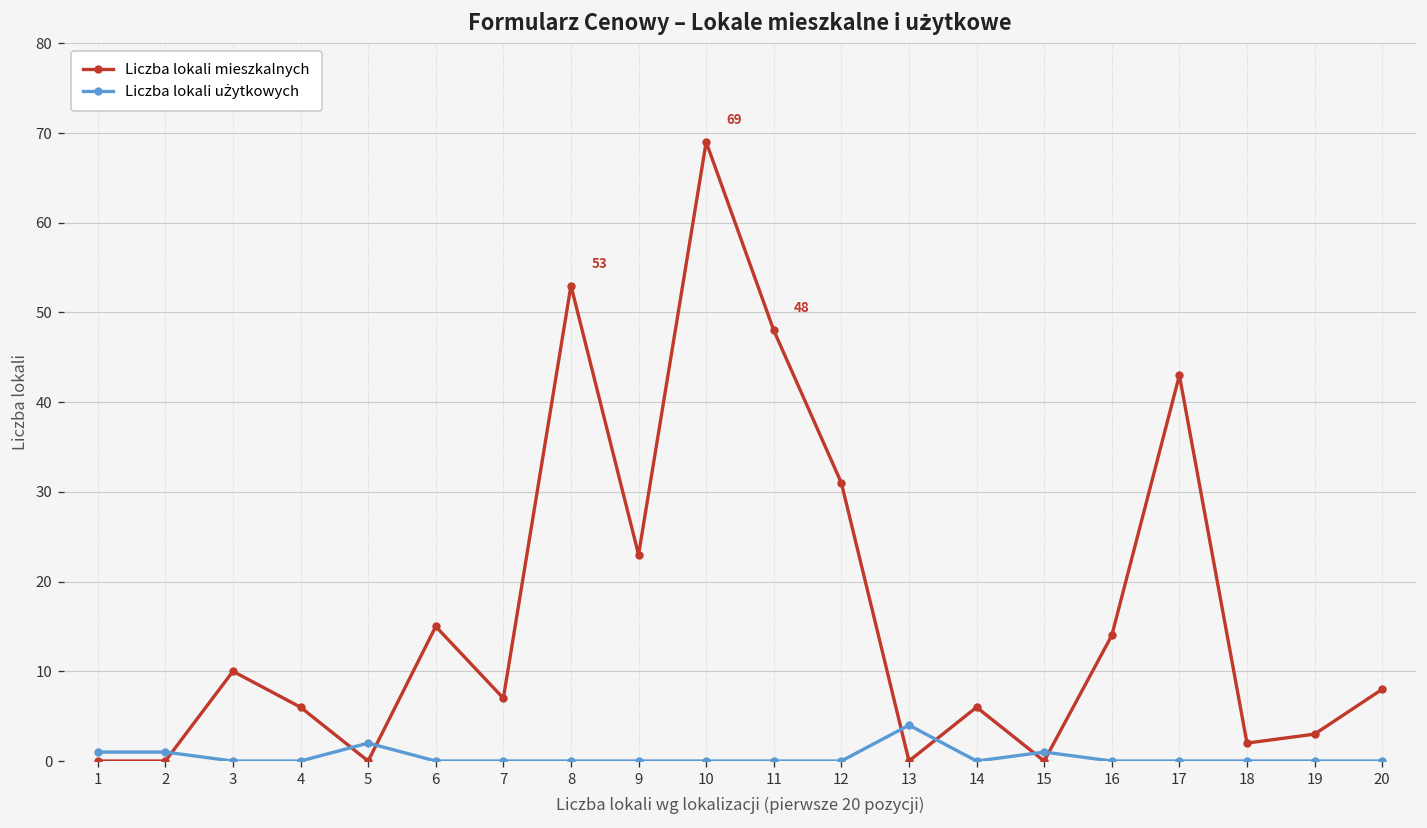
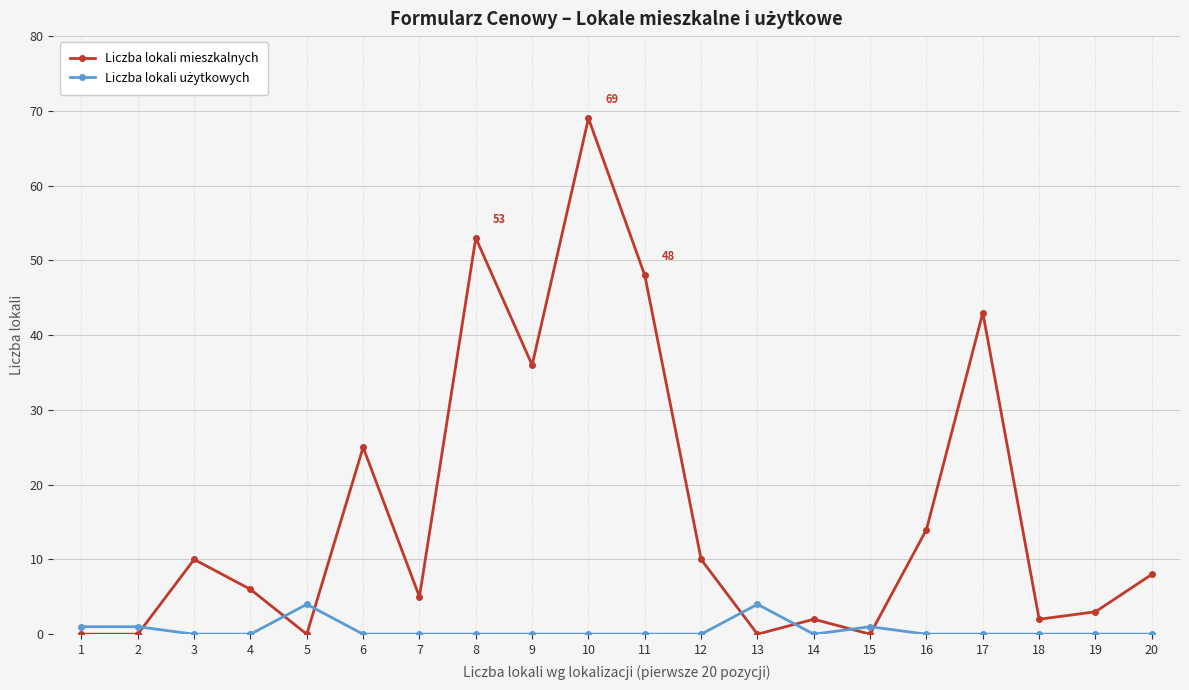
  {
    "Liczba lokali mieszkalnych": {
      "1": 0,
      "2": 0,
      "3": 10,
      "4": 6,
      "5": 0,
-     "6": 15,
-     "7": 7,
-     "9": 23,
-     "12": 31,
+     "6": 25,
+     "7": 5,
+     "9": 36,
+     "12": 10,
      "13": 0,
-     "14": 6,
+     "14": 2,
      "15": 0,
      "16": 14,
      "17": 43,
      "18": 2,
      "19": 3,
      "20": 8
    },
    "Liczba lokali użytkowych": {
      "1": 1,
      "2": 1,
      "3": 0,
      "4": 0,
-     "5": 2,
+     "5": 4,
      "6": 0,
      "7": 0,
      "8": 0,
      "9": 0,
      "10": 0,
      "11": 0,
      "12": 0,
      "13": 4,
      "14": 0,
      "15": 1,
      "16": 0,
      "17": 0,
      "18": 0,
      "19": 0,
      "20": 0
    }
  }
